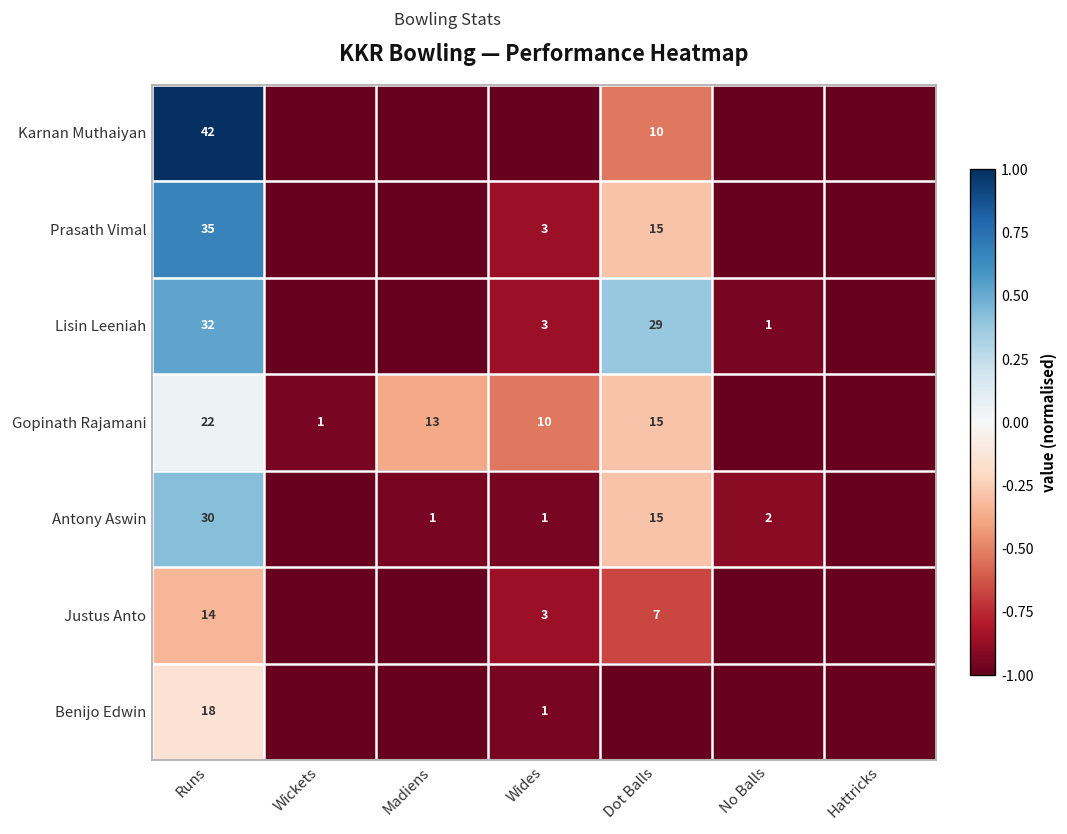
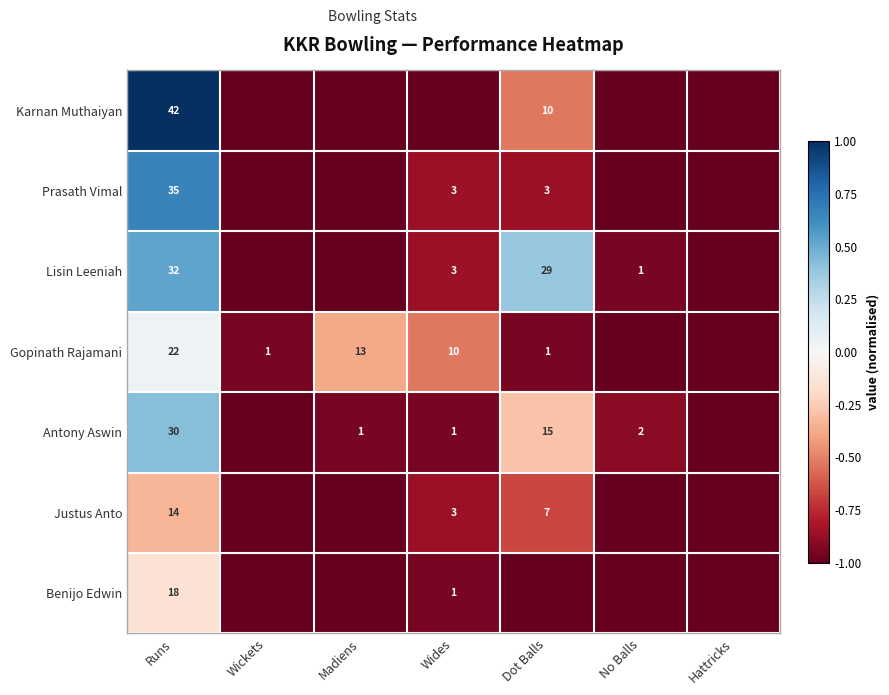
  {
    "Karnan Muthaiyan": {
      "Runs": 42,
      "Dot Balls": 10
    },
    "Prasath Vimal": {
      "Runs": 35,
      "Wides": 3,
-     "Dot Balls": 15
+     "Dot Balls": 3
    },
    "Lisin Leeniah": {
      "Runs": 32,
      "Wides": 3,
      "Dot Balls": 29,
      "No Balls": 1
    },
    "Gopinath Rajamani": {
      "Runs": 22,
      "Wickets": 1,
      "Madiens": 13,
      "Wides": 10,
-     "Dot Balls": 15
+     "Dot Balls": 1
    },
    "Antony Aswin": {
      "Runs": 30,
      "Madiens": 1,
      "Wides": 1,
      "Dot Balls": 15,
      "No Balls": 2
    },
    "Justus Anto": {
      "Runs": 14,
      "Wides": 3,
      "Dot Balls": 7
    },
    "Benijo Edwin": {
      "Runs": 18,
      "Wides": 1
    }
  }
